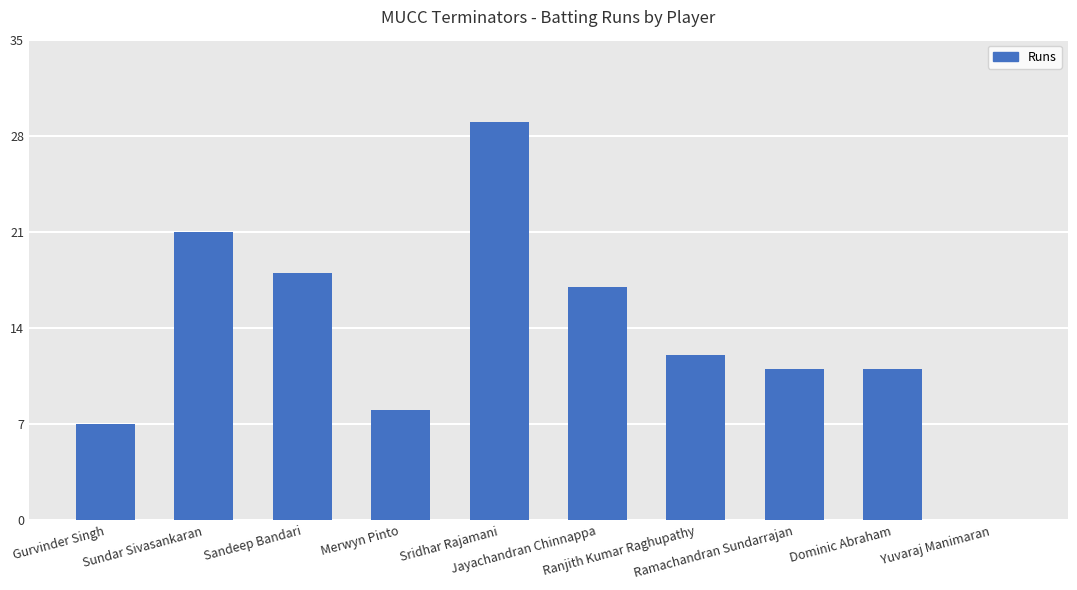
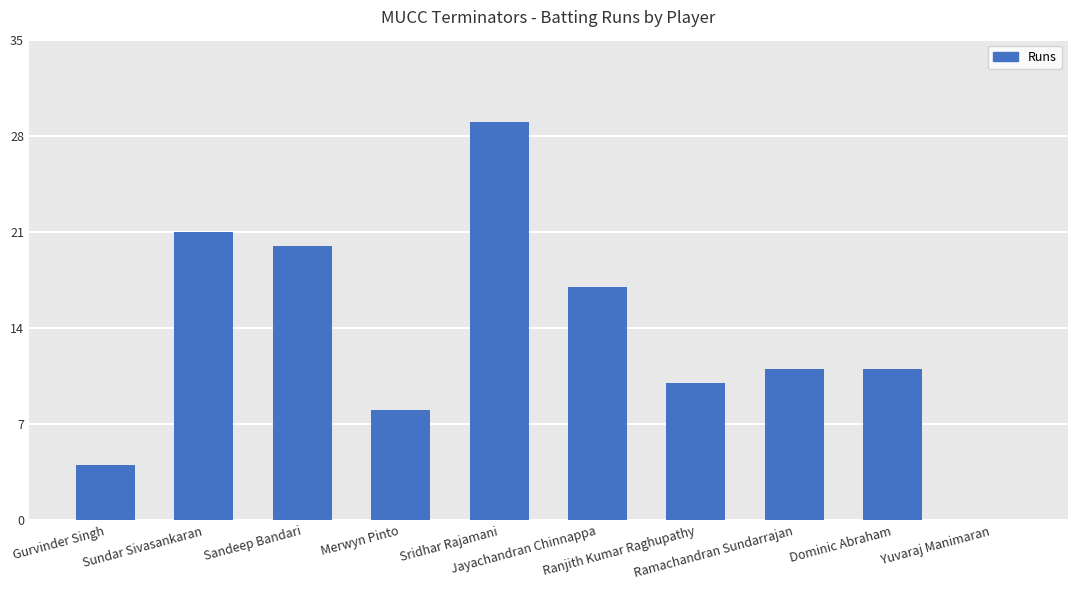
  {
-   "Gurvinder Singh": 7,
+   "Gurvinder Singh": 4,
    "Sundar Sivasankaran": 21,
-   "Sandeep Bandari": 18,
+   "Sandeep Bandari": 20,
    "Merwyn Pinto": 8,
    "Sridhar Rajamani": 29,
    "Jayachandran Chinnappa": 17,
-   "Ranjith Kumar Raghupathy": 12,
+   "Ranjith Kumar Raghupathy": 10,
    "Ramachandran Sundarrajan": 11,
    "Dominic Abraham": 11,
    "Yuvaraj Manimaran": 0
  }
